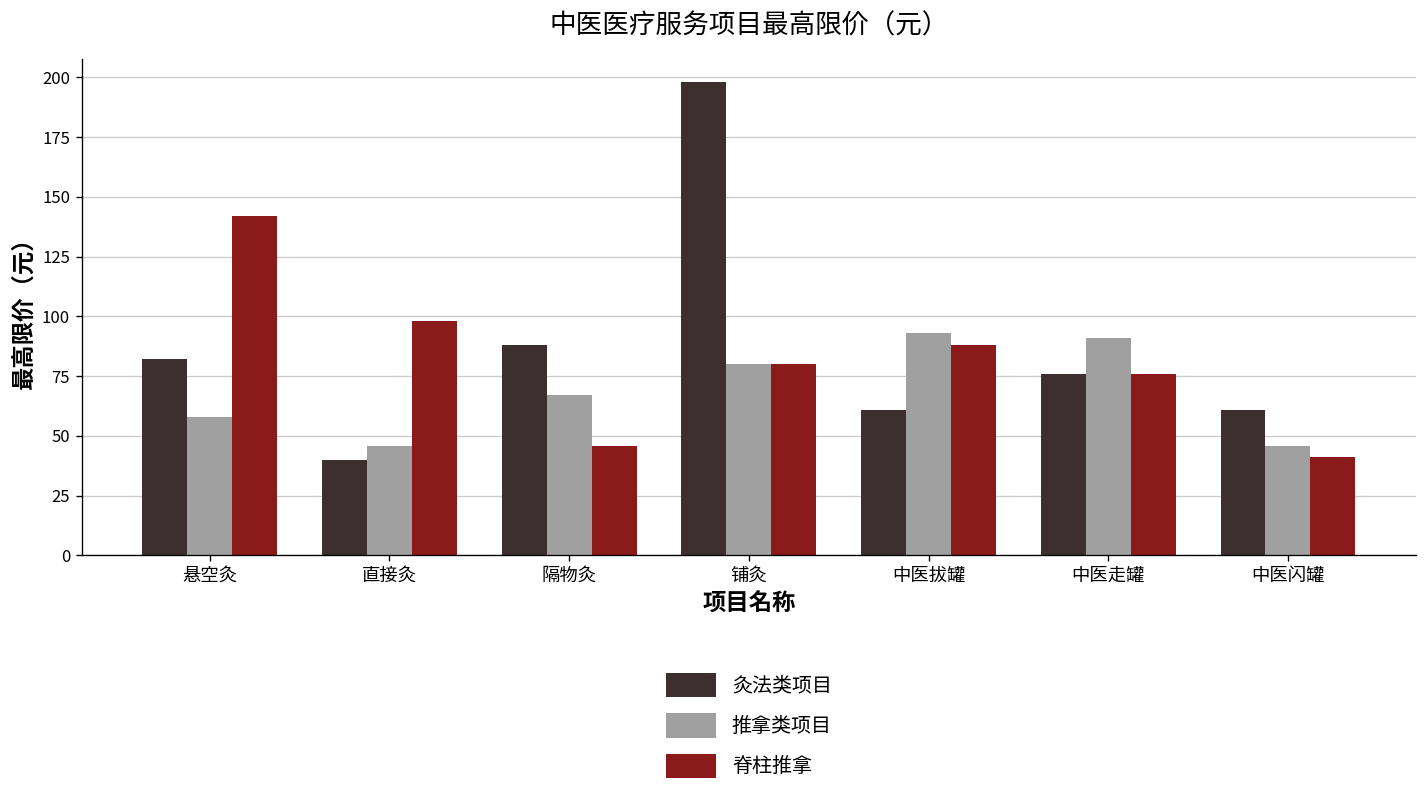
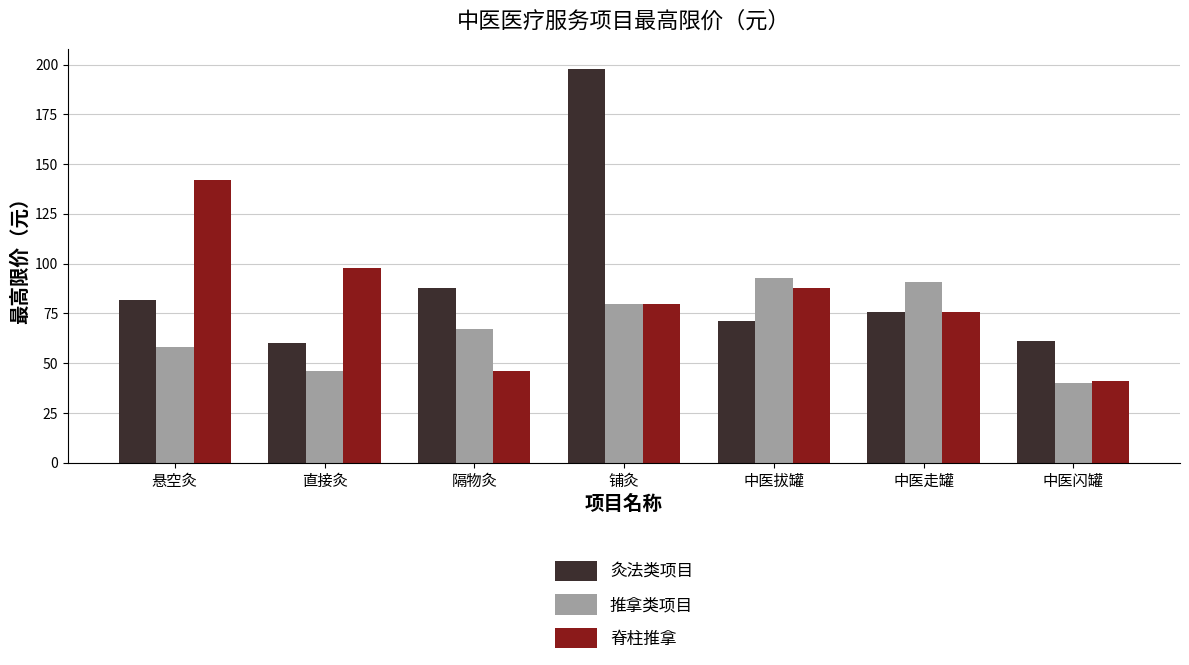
  {
    "灸法类项目": {
      "悬空灸": 82,
-     "直接灸": 40,
+     "直接灸": 60,
      "隔物灸": 88,
      "铺灸": 198,
-     "中医拔罐": 61,
+     "中医拔罐": 71,
      "中医走罐": 76,
      "中医闪罐": 61
    },
    "推拿类项目": {
      "悬空灸": 58,
      "直接灸": 46,
      "隔物灸": 67,
      "铺灸": 80,
      "中医拔罐": 93,
      "中医走罐": 91,
-     "中医闪罐": 46
+     "中医闪罐": 40
    },
    "脊柱推拿": {
      "悬空灸": 142,
      "直接灸": 98,
      "隔物灸": 46,
      "铺灸": 80,
      "中医拔罐": 88,
      "中医走罐": 76,
      "中医闪罐": 41
    }
  }
